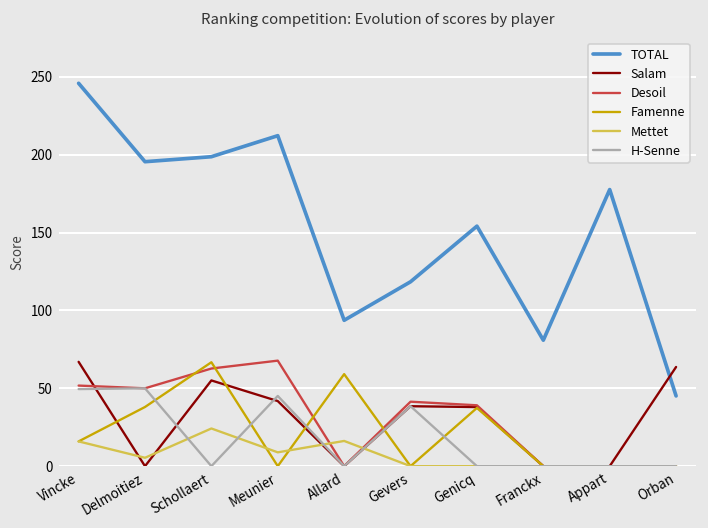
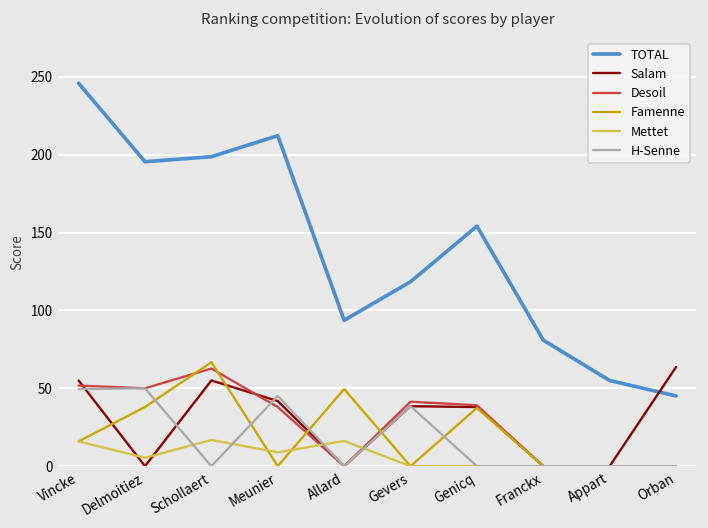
  {
    "TOTAL": {
      "Vincke": 246,
      "Delmoitiez": 196,
      "Schollaert": 199,
      "Meunier": 212,
      "Allard": 94,
      "Gevers": 118,
      "Genicq": 154,
      "Franckx": 81,
-     "Appart": 178,
+     "Appart": 55,
      "Orban": 45
    },
    "Salam": {
-     "Vincke": 67,
+     "Vincke": 55,
      "Delmoitiez": 0,
      "Schollaert": 55,
      "Meunier": 42,
      "Orban": 64
    },
    "Desoil": {
      "Vincke": 52,
      "Schollaert": 63,
-     "Meunier": 68,
+     "Meunier": 38,
      "Gevers": 41
    },
    "Famenne": {
      "Delmoitiez": 38,
      "Schollaert": 67,
      "Meunier": 0,
-     "Allard": 59
+     "Allard": 50
    },
    "Mettet": {
      "Delmoitiez": 5,
-     "Schollaert": 24,
+     "Schollaert": 17,
      "Meunier": 9,
      "Allard": 16
    },
    "H-Senne": {
      "Vincke": 50,
      "Schollaert": 0,
      "Meunier": 45
    }
  }
